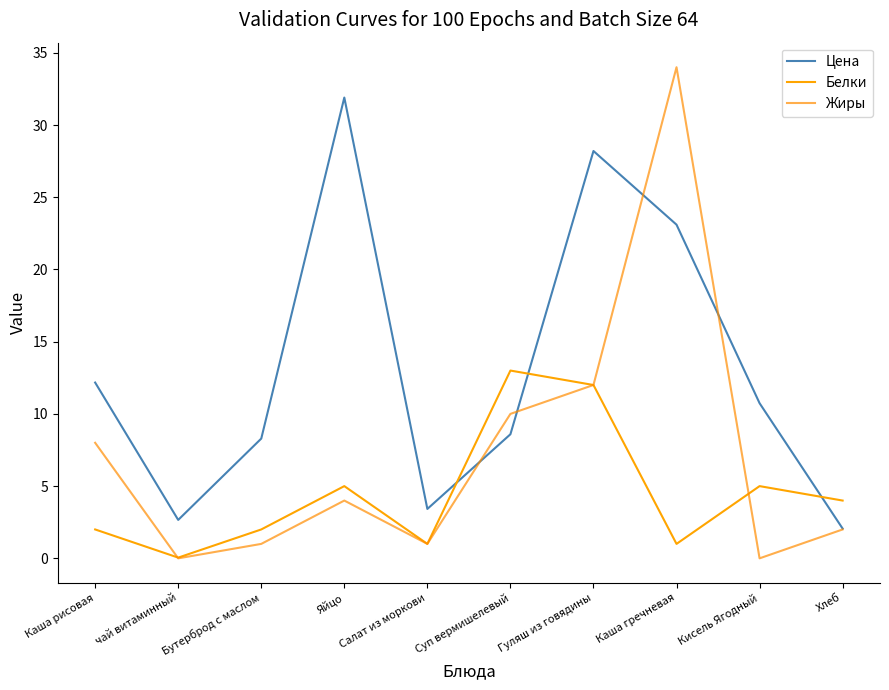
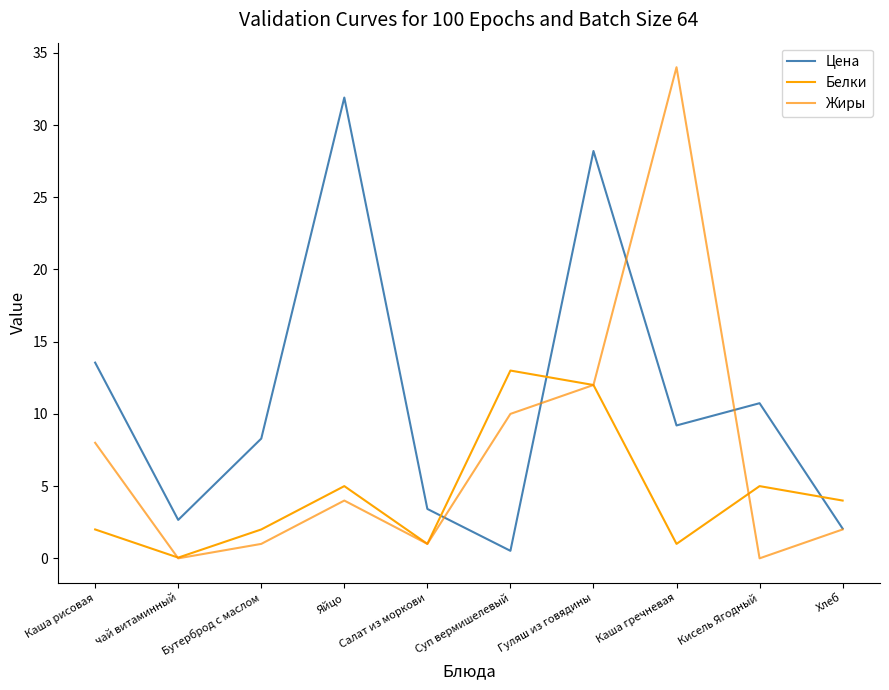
  {
    "Цена": {
-     "Каша рисовая": 12.2,
+     "Каша рисовая": 13.6,
      "чай витаминный": 2.7,
      "Бутерброд с маслом": 8.3,
      "Яйцо": 31.9,
      "Салат из моркови": 3.4,
-     "Суп вермишелевый": 8.6,
+     "Суп вермишелевый": 0.5,
      "Гуляш из говядины": 28.2,
-     "Каша гречневая": 23.1,
+     "Каша гречневая": 9.2,
      "Кисель Ягодный": 10.7
    }
  }
